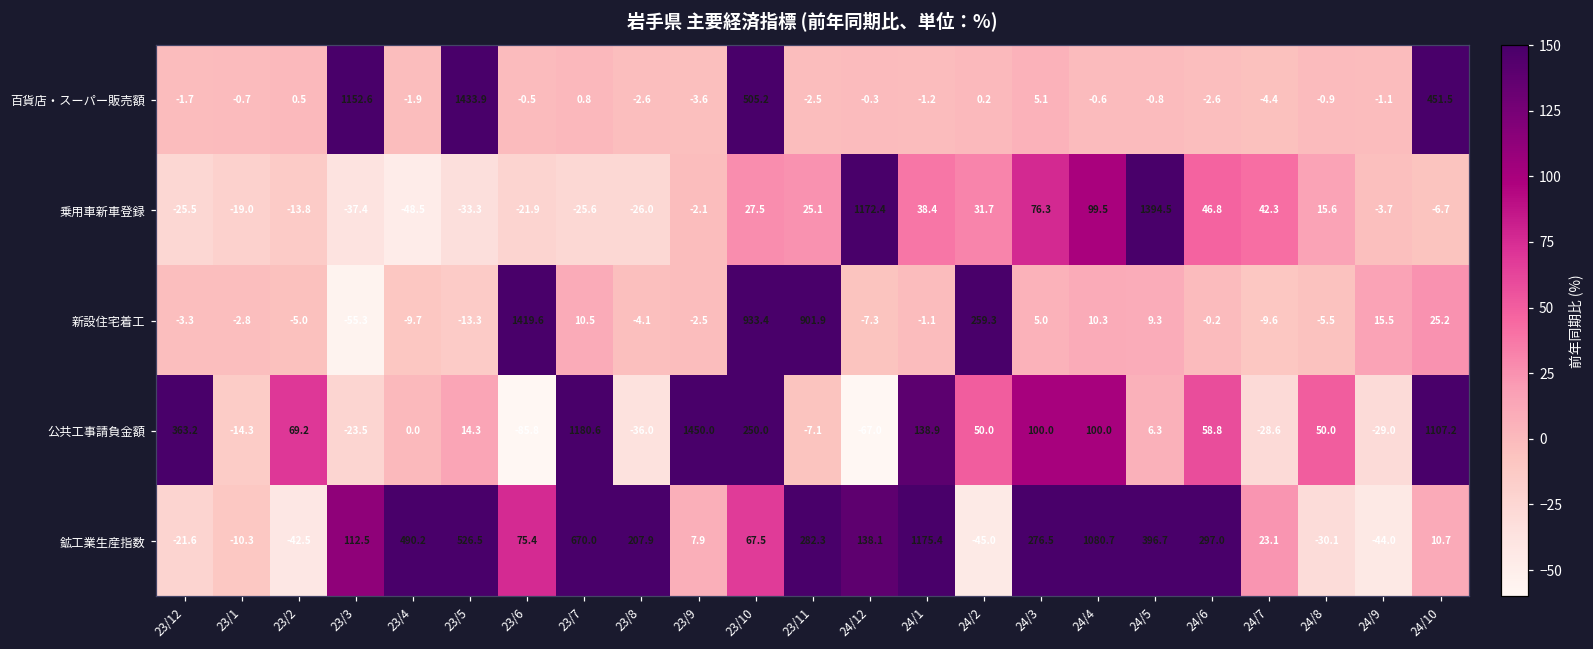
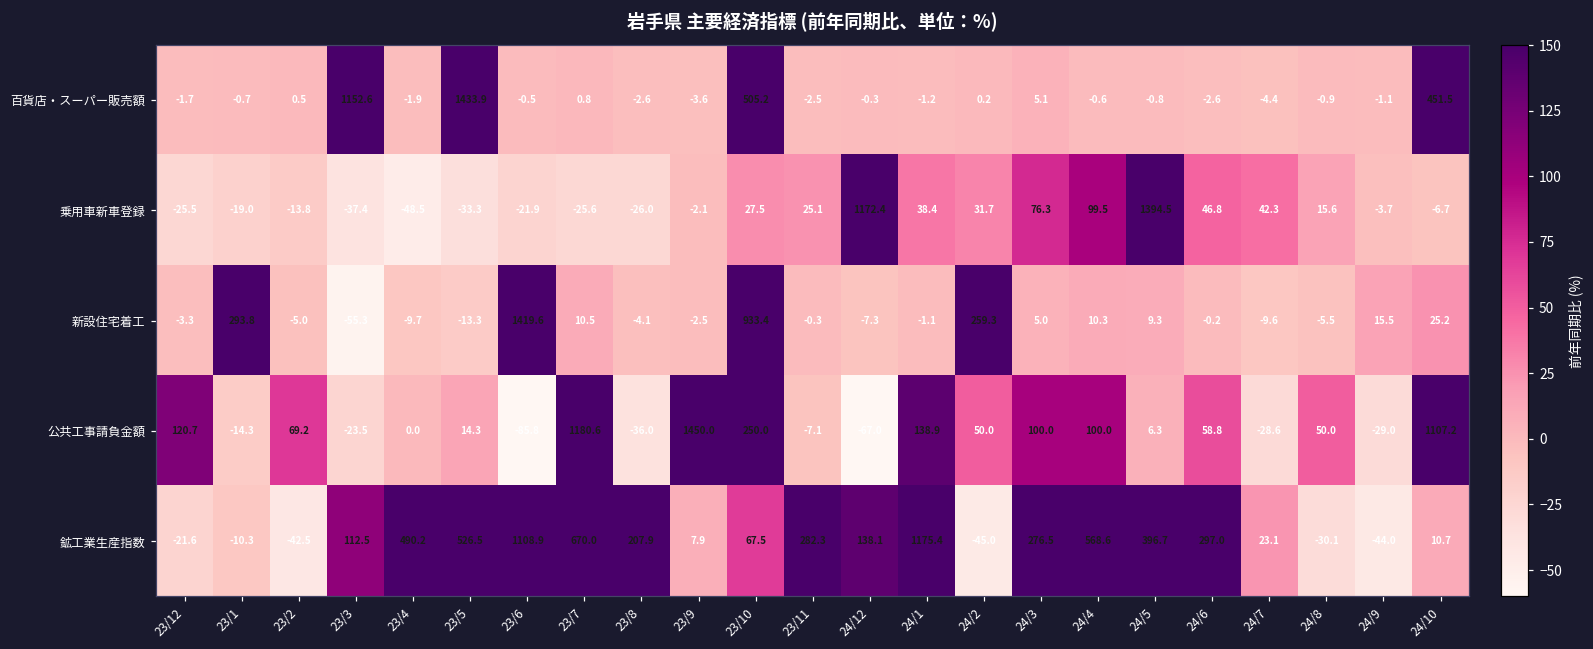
  {
    "百貨店・スーパー販売額": {
      "23/12": -1.7,
      "23/1": -0.7,
      "23/2": 0.5,
      "23/3": 1152.6,
      "23/4": -1.9,
      "23/5": 1433.9,
      "23/6": -0.5,
      "23/7": 0.8,
      "23/8": -2.6,
      "23/9": -3.6,
      "23/10": 505.2,
      "23/11": -2.5,
      "24/12": -0.3,
      "24/1": -1.2,
      "24/2": 0.2,
      "24/3": 5.1,
      "24/4": -0.6,
      "24/5": -0.8,
      "24/6": -2.6,
      "24/7": -4.4,
      "24/8": -0.9,
      "24/9": -1.1,
      "24/10": 451.5
    },
    "乗用車新車登録": {
      "23/1": -19.0,
      "23/2": -13.8,
      "23/9": -2.1,
      "23/10": 27.5,
      "23/11": 25.1,
      "24/12": 1172.4,
      "24/1": 38.4,
      "24/2": 31.7,
      "24/3": 76.3,
      "24/4": 99.5,
      "24/5": 1394.5,
      "24/6": 46.8,
      "24/7": 42.3,
      "24/8": 15.6,
      "24/9": -3.7,
      "24/10": -6.7
    },
    "新設住宅着工": {
      "23/12": -3.3,
-     "23/1": -2.8,
+     "23/1": 293.8,
      "23/2": -5.0,
      "23/4": -9.7,
      "23/5": -13.3,
      "23/6": 1419.6,
      "23/7": 10.5,
      "23/8": -4.1,
      "23/9": -2.5,
      "23/10": 933.4,
-     "23/11": 901.9,
+     "23/11": -0.3,
      "24/12": -7.3,
      "24/1": -1.1,
      "24/2": 259.3,
      "24/3": 5.0,
      "24/4": 10.3,
      "24/5": 9.3,
      "24/6": -0.2,
      "24/7": -9.6,
      "24/8": -5.5,
      "24/9": 15.5,
      "24/10": 25.2
    },
    "公共工事請負金額": {
-     "23/12": 363.2,
+     "23/12": 120.7,
      "23/1": -14.3,
      "23/2": 69.2,
      "23/4": 0.0,
      "23/5": 14.3,
      "23/7": 1180.6,
      "23/9": 1450.0,
      "23/10": 250.0,
      "23/11": -7.1,
      "24/1": 138.9,
      "24/2": 50.0,
      "24/3": 100.0,
      "24/4": 100.0,
      "24/5": 6.3,
      "24/6": 58.8,
      "24/8": 50.0,
      "24/10": 1107.2
    },
    "鉱工業生産指数": {
      "23/1": -10.3,
      "23/3": 112.5,
      "23/4": 490.2,
      "23/5": 526.5,
-     "23/6": 75.4,
+     "23/6": 1108.9,
      "23/7": 670.0,
      "23/8": 207.9,
      "23/9": 7.9,
      "23/10": 67.5,
      "23/11": 282.3,
      "24/12": 138.1,
      "24/1": 1175.4,
      "24/3": 276.5,
-     "24/4": 1080.7,
+     "24/4": 568.6,
      "24/5": 396.7,
      "24/6": 297.0,
      "24/7": 23.1,
      "24/10": 10.7
    }
  }
